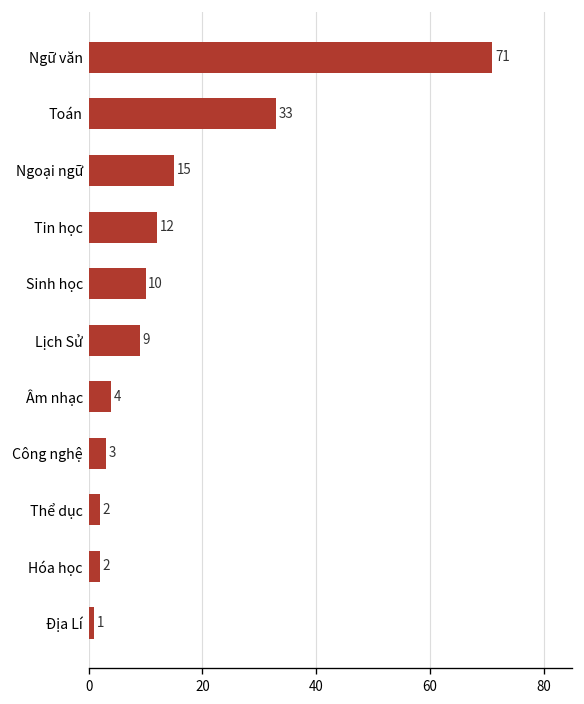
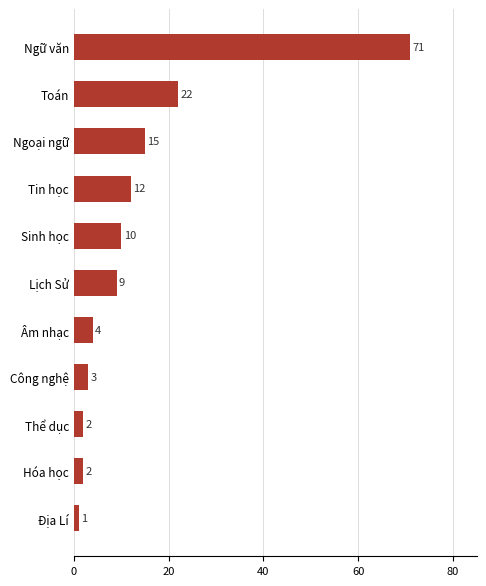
  {
    "Ngữ văn": 71,
-   "Toán": 33,
+   "Toán": 22,
    "Ngoại ngữ": 15,
    "Tin học": 12,
    "Sinh học": 10,
    "Lịch Sử": 9,
    "Âm nhạc": 4,
    "Công nghệ": 3,
    "Thể dục": 2,
    "Hóa học": 2,
    "Địa Lí": 1
  }
